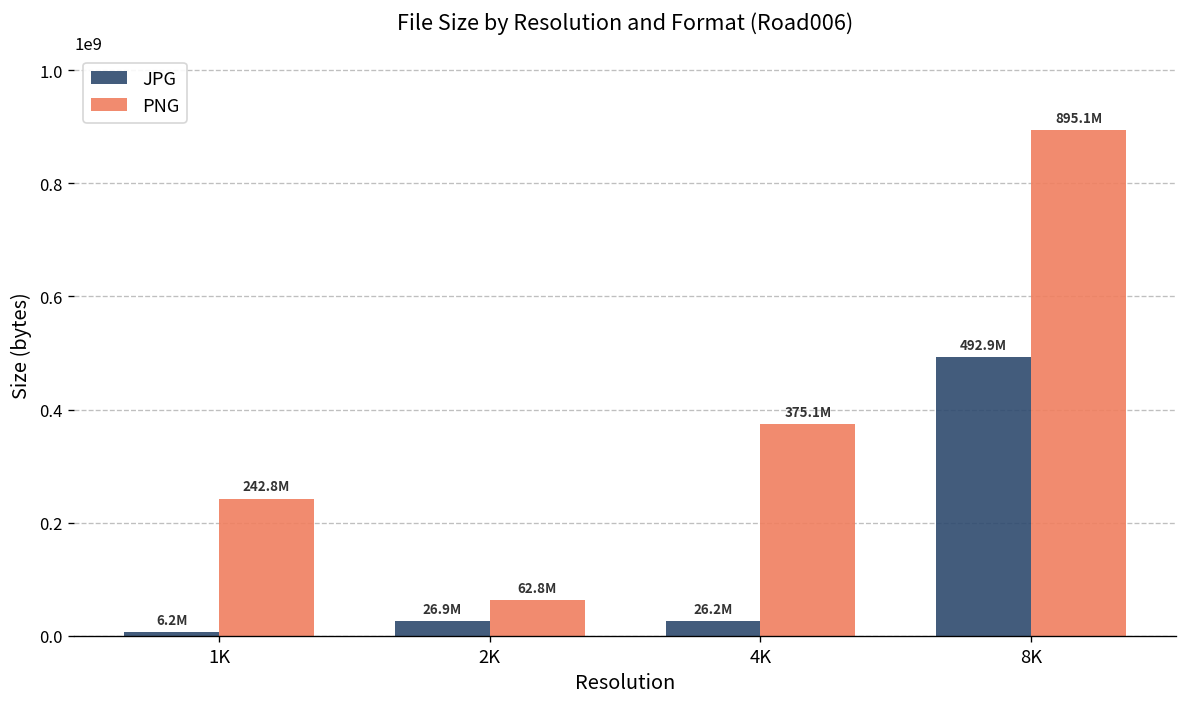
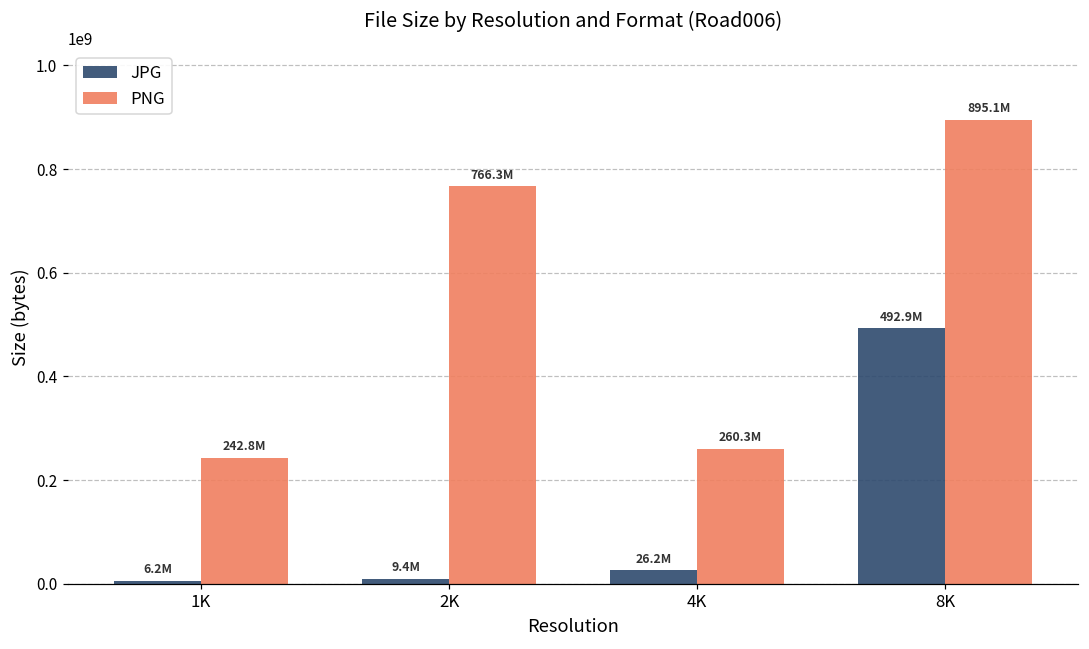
  {
    "JPG": {
      "1K": "6.2M",
-     "2K": "26.9M",
+     "2K": "9.4M",
      "4K": "26.2M",
      "8K": "492.9M"
    },
    "PNG": {
      "1K": "242.8M",
-     "2K": "62.8M",
-     "4K": "375.1M",
+     "2K": "766.3M",
+     "4K": "260.3M",
      "8K": "895.1M"
    }
  }
